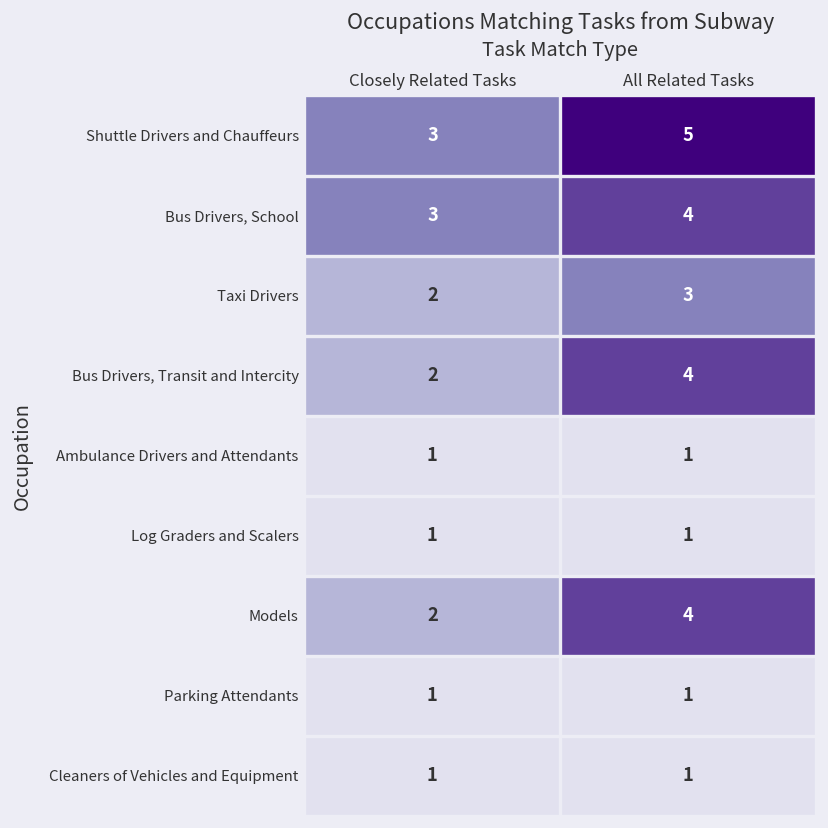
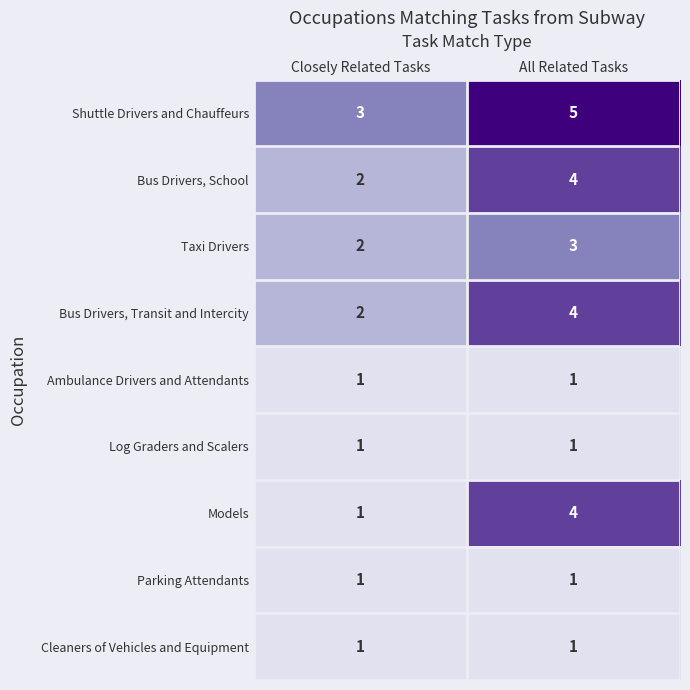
  {
    "Shuttle Drivers and Chauffeurs": {
      "Closely Related Tasks": 3,
      "All Related Tasks": 5
    },
    "Bus Drivers, School": {
-     "Closely Related Tasks": 3,
+     "Closely Related Tasks": 2,
      "All Related Tasks": 4
    },
    "Taxi Drivers": {
      "Closely Related Tasks": 2,
      "All Related Tasks": 3
    },
    "Bus Drivers, Transit and Intercity": {
      "Closely Related Tasks": 2,
      "All Related Tasks": 4
    },
    "Ambulance Drivers and Attendants": {
      "Closely Related Tasks": 1,
      "All Related Tasks": 1
    },
    "Log Graders and Scalers": {
      "Closely Related Tasks": 1,
      "All Related Tasks": 1
    },
    "Models": {
-     "Closely Related Tasks": 2,
+     "Closely Related Tasks": 1,
      "All Related Tasks": 4
    },
    "Parking Attendants": {
      "Closely Related Tasks": 1,
      "All Related Tasks": 1
    },
    "Cleaners of Vehicles and Equipment": {
      "Closely Related Tasks": 1,
      "All Related Tasks": 1
    }
  }
